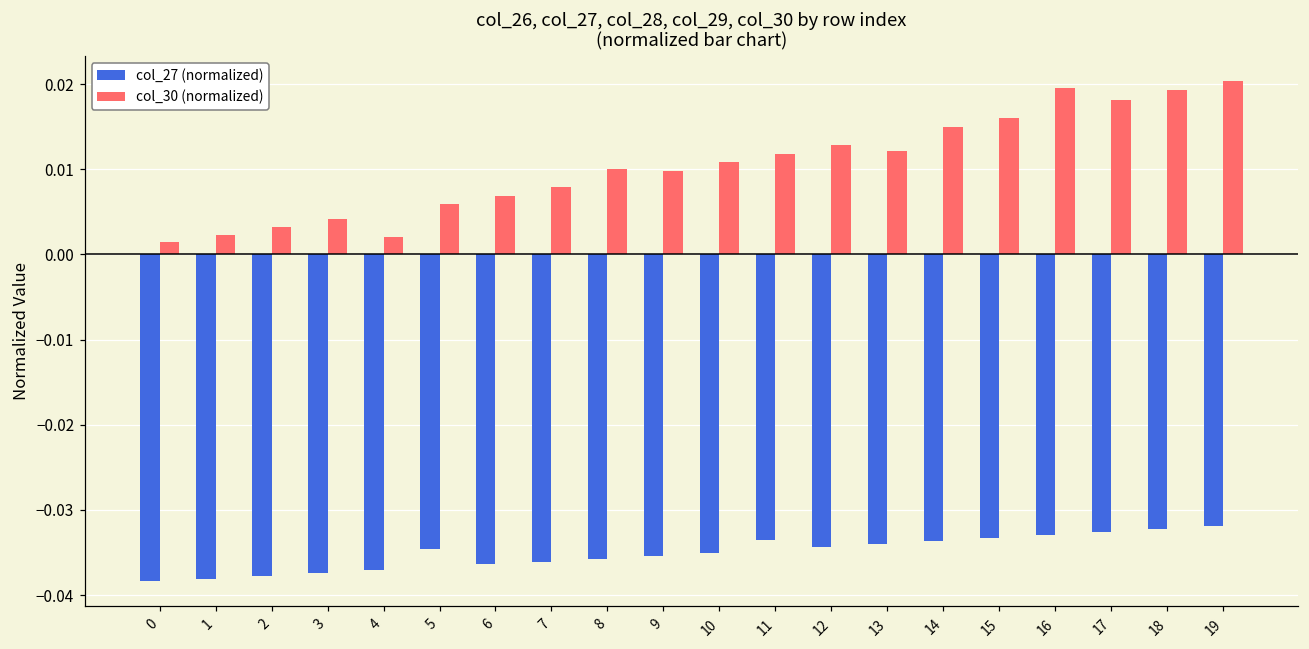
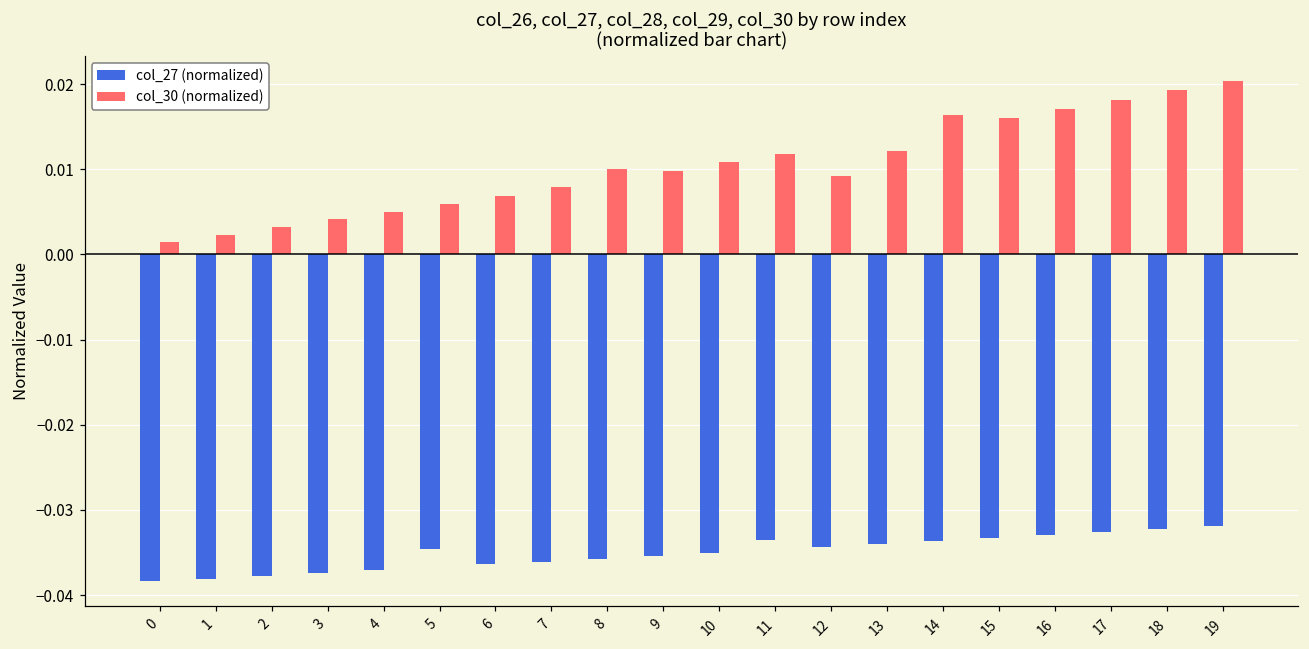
  {
    "col_27 (normalized)": {
      "0": -0.038,
      "1": -0.038,
      "2": -0.038,
      "3": -0.037,
      "4": -0.037,
      "5": -0.035,
      "6": -0.036,
      "7": -0.036,
      "8": -0.036,
      "9": -0.035,
      "10": -0.035,
      "11": -0.034,
      "12": -0.034,
      "13": -0.034,
      "14": -0.034,
      "15": -0.033,
      "16": -0.033,
      "17": -0.033,
      "18": -0.032,
      "19": -0.032
    },
    "col_30 (normalized)": {
      "0": 0.001,
      "1": 0.002,
      "2": 0.003,
      "3": 0.004,
-     "4": 0.002,
+     "4": 0.005,
      "5": 0.006,
      "6": 0.007,
      "7": 0.008,
      "8": 0.010,
      "9": 0.010,
      "10": 0.011,
      "11": 0.012,
-     "12": 0.013,
+     "12": 0.009,
      "13": 0.012,
-     "14": 0.015,
+     "14": 0.016,
      "15": 0.016,
-     "16": 0.019,
+     "16": 0.017,
      "17": 0.018,
      "18": 0.019,
      "19": 0.020
    }
  }
